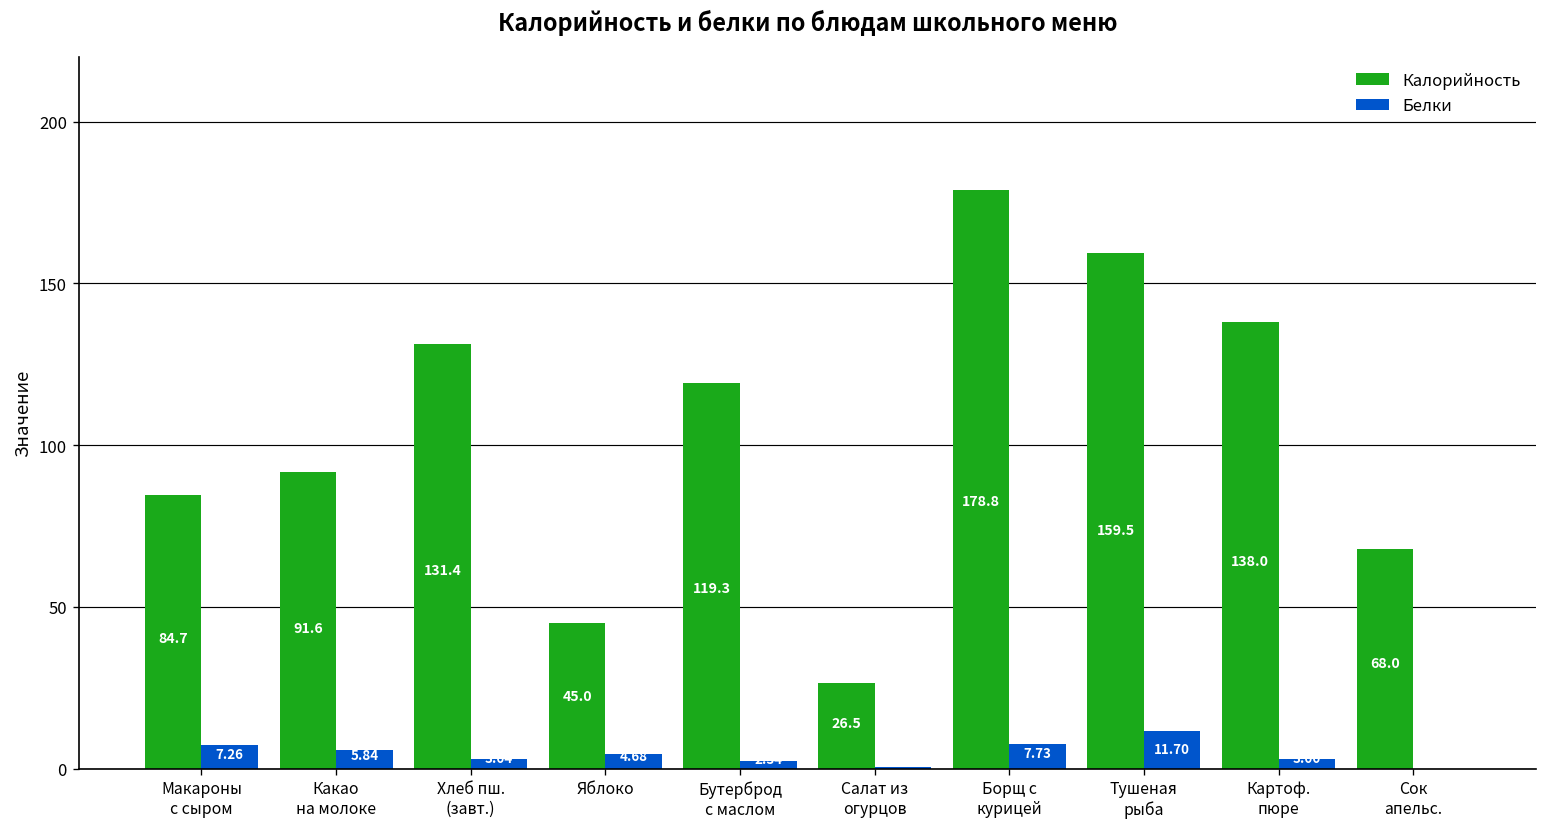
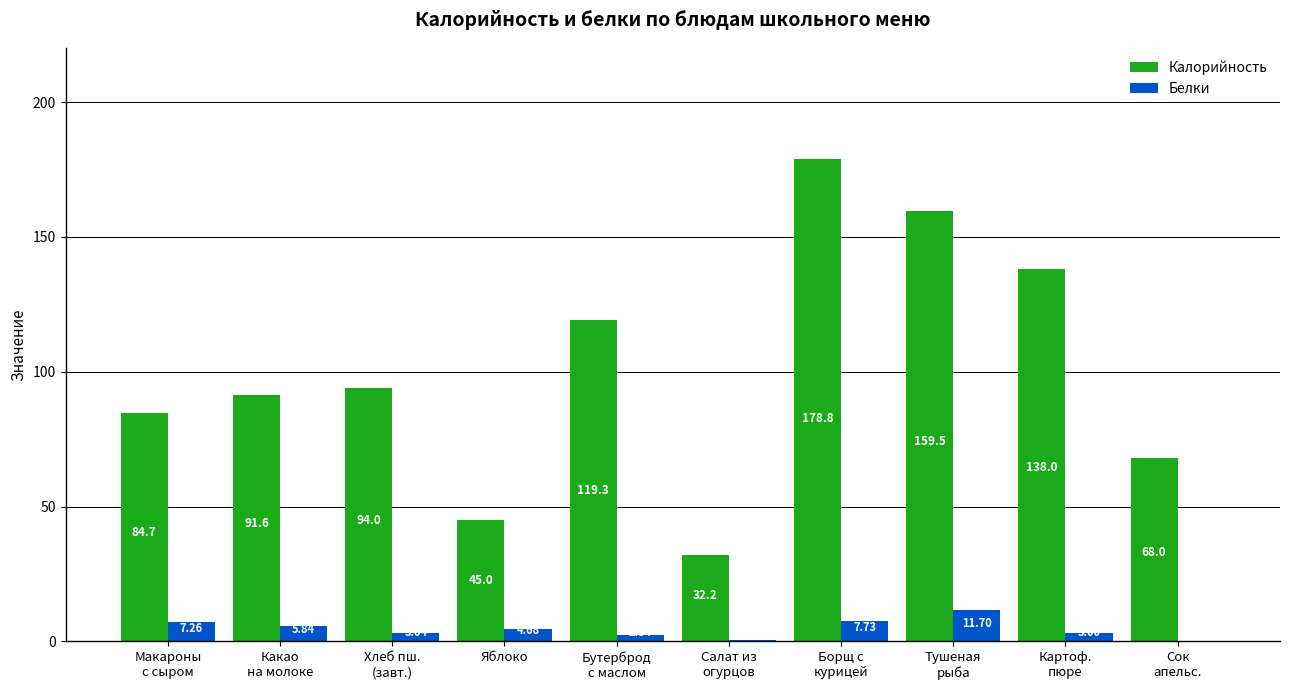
  {
    "Калорийность": {
      "Макароны с сыром": 84.7,
      "Какао на молоке": 91.6,
-     "Хлеб пш. (завт.)": 131.4,
+     "Хлеб пш. (завт.)": 94.0,
      "Яблоко": 45.0,
      "Бутерброд с маслом": 119.3,
-     "Салат из огурцов": 26.5,
+     "Салат из огурцов": 32.2,
      "Борщ с курицей": 178.8,
      "Тушеная рыба": 159.5,
      "Картоф. пюре": 138.0,
      "Сок апельс.": 68.0
    },
    "Белки": {
      "Макароны с сыром": 7.26,
      "Какао на молоке": 5.84,
      "Яблоко": 4.68,
      "Борщ с курицей": 7.73,
      "Тушеная рыба": 11.70
    }
  }
